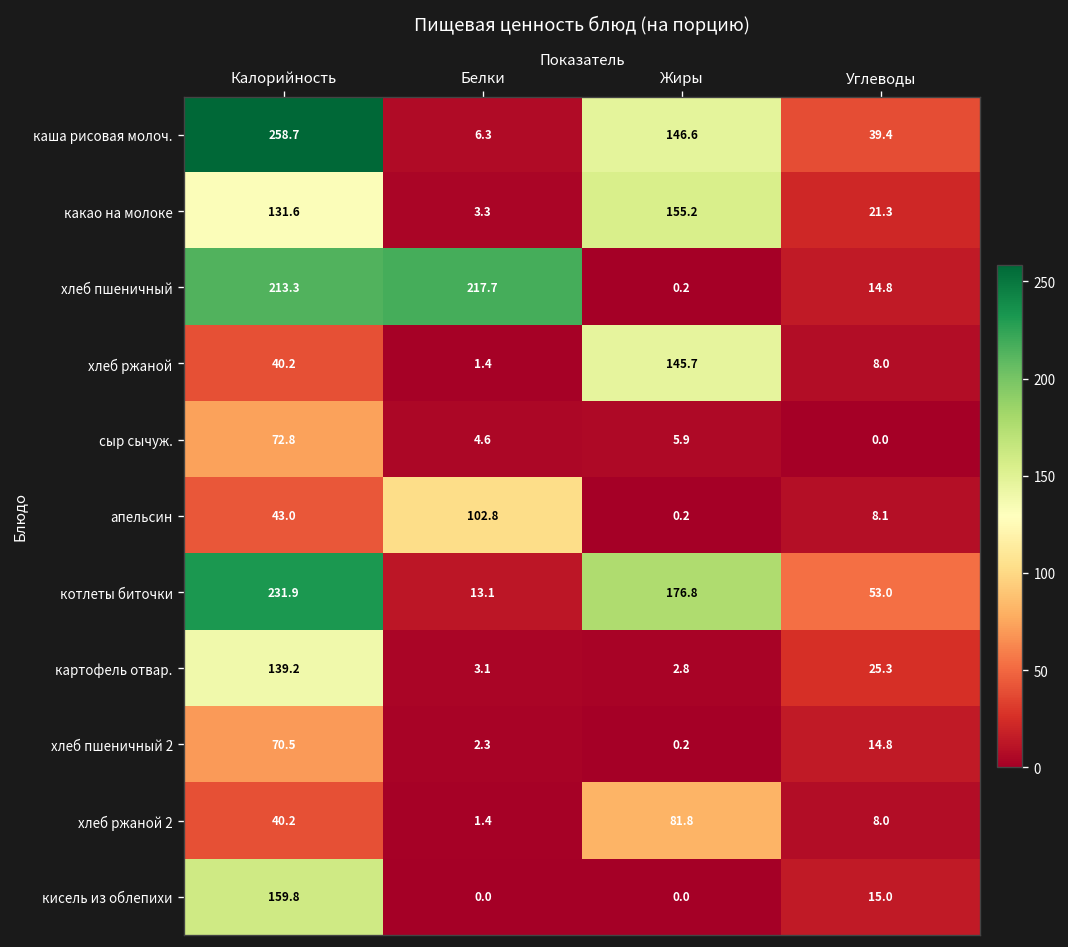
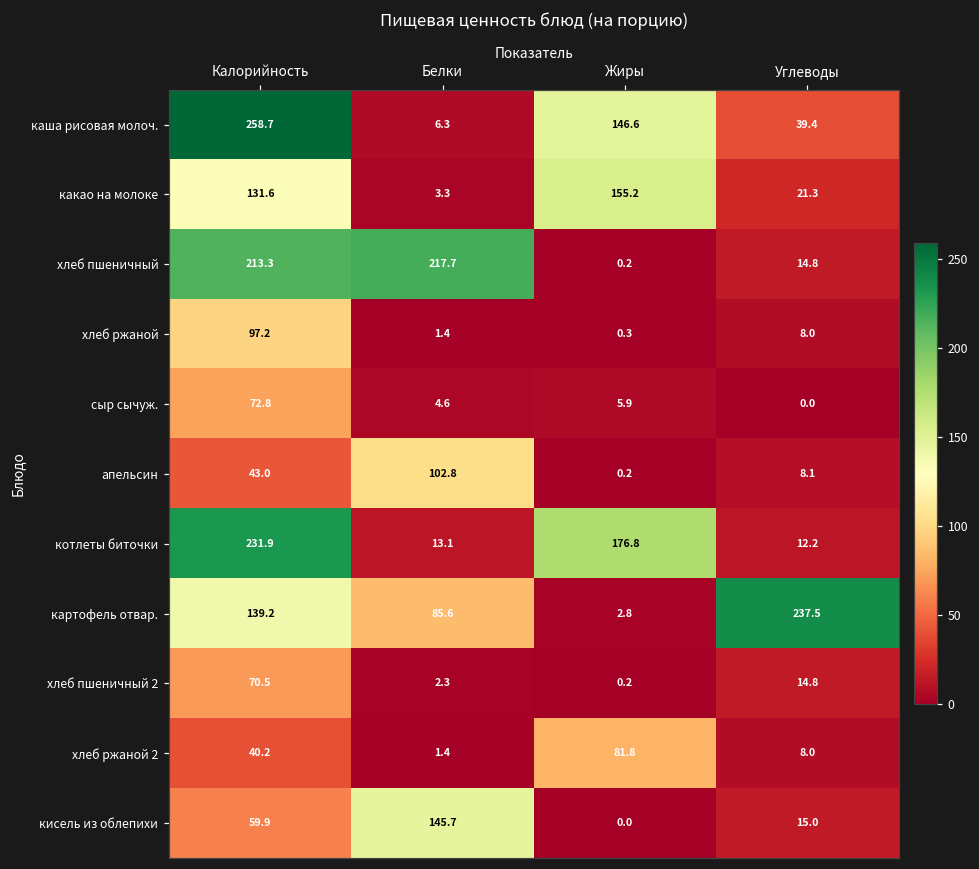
  {
    "каша рисовая молоч.": {
      "Калорийность": 258.7,
      "Белки": 6.3,
      "Жиры": 146.6,
      "Углеводы": 39.4
    },
    "какао на молоке": {
      "Калорийность": 131.6,
      "Белки": 3.3,
      "Жиры": 155.2,
      "Углеводы": 21.3
    },
    "хлеб пшеничный": {
      "Калорийность": 213.3,
      "Белки": 217.7,
      "Жиры": 0.2,
      "Углеводы": 14.8
    },
    "хлеб ржаной": {
-     "Калорийность": 40.2,
+     "Калорийность": 97.2,
      "Белки": 1.4,
-     "Жиры": 145.7,
+     "Жиры": 0.3,
      "Углеводы": 8.0
    },
    "сыр сычуж.": {
      "Калорийность": 72.8,
      "Белки": 4.6,
      "Жиры": 5.9,
      "Углеводы": 0.0
    },
    "апельсин": {
      "Калорийность": 43.0,
      "Белки": 102.8,
      "Жиры": 0.2,
      "Углеводы": 8.1
    },
    "котлеты биточки": {
      "Калорийность": 231.9,
      "Белки": 13.1,
      "Жиры": 176.8,
-     "Углеводы": 53.0
+     "Углеводы": 12.2
    },
    "картофель отвар.": {
      "Калорийность": 139.2,
-     "Белки": 3.1,
+     "Белки": 85.6,
      "Жиры": 2.8,
-     "Углеводы": 25.3
+     "Углеводы": 237.5
    },
    "хлеб пшеничный 2": {
      "Калорийность": 70.5,
      "Белки": 2.3,
      "Жиры": 0.2,
      "Углеводы": 14.8
    },
    "хлеб ржаной 2": {
      "Калорийность": 40.2,
      "Белки": 1.4,
      "Жиры": 81.8,
      "Углеводы": 8.0
    },
    "кисель из облепихи": {
-     "Калорийность": 159.8,
-     "Белки": 0.0,
+     "Калорийность": 59.9,
+     "Белки": 145.7,
      "Жиры": 0.0,
      "Углеводы": 15.0
    }
  }
